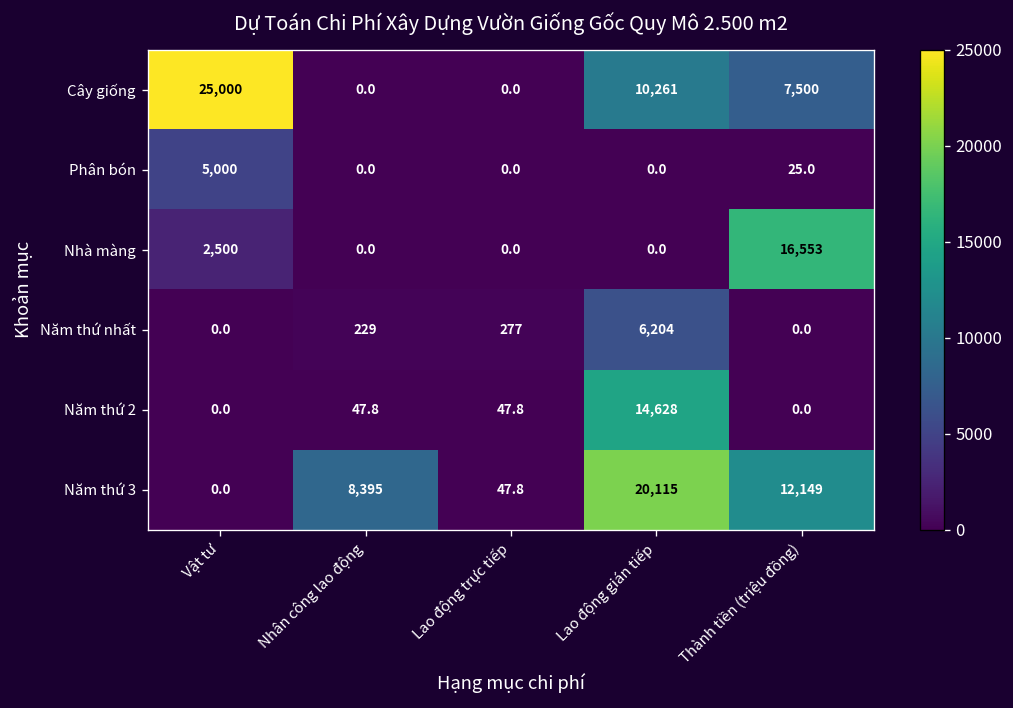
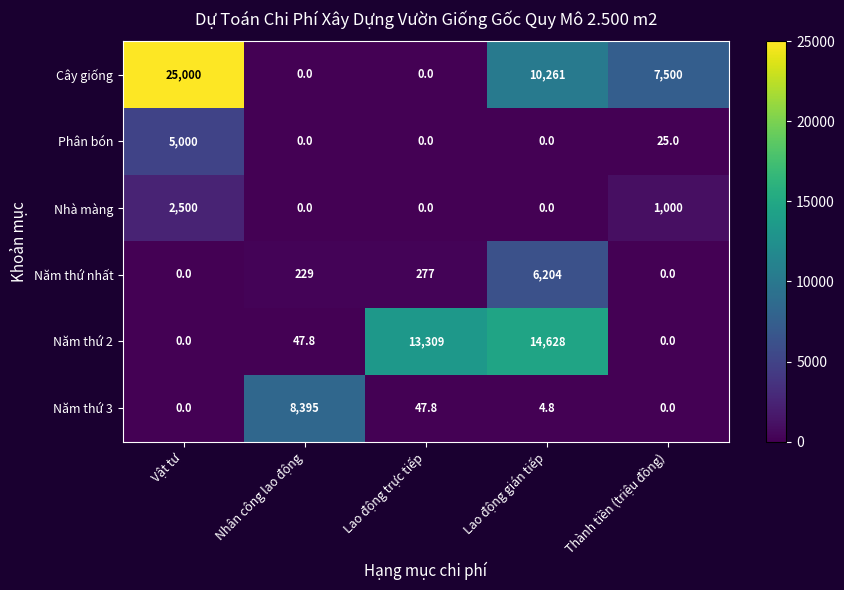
  {
    "Cây giống": {
      "Vật tư": "25,000",
      "Nhân công lao động": "0.0",
      "Lao động trực tiếp": "0.0",
      "Lao động gián tiếp": "10,261",
      "Thành tiền (triệu đồng)": "7,500"
    },
    "Phân bón": {
      "Vật tư": "5,000",
      "Nhân công lao động": "0.0",
      "Lao động trực tiếp": "0.0",
      "Lao động gián tiếp": "0.0",
      "Thành tiền (triệu đồng)": "25.0"
    },
    "Nhà màng": {
      "Vật tư": "2,500",
      "Nhân công lao động": "0.0",
      "Lao động trực tiếp": "0.0",
      "Lao động gián tiếp": "0.0",
-     "Thành tiền (triệu đồng)": "16,553"
+     "Thành tiền (triệu đồng)": "1,000"
    },
    "Năm thứ nhất": {
      "Vật tư": "0.0",
      "Nhân công lao động": "229",
      "Lao động trực tiếp": "277",
      "Lao động gián tiếp": "6,204",
      "Thành tiền (triệu đồng)": "0.0"
    },
    "Năm thứ 2": {
      "Vật tư": "0.0",
      "Nhân công lao động": "47.8",
-     "Lao động trực tiếp": "47.8",
+     "Lao động trực tiếp": "13,309",
      "Lao động gián tiếp": "14,628",
      "Thành tiền (triệu đồng)": "0.0"
    },
    "Năm thứ 3": {
      "Vật tư": "0.0",
      "Nhân công lao động": "8,395",
      "Lao động trực tiếp": "47.8",
-     "Lao động gián tiếp": "20,115",
-     "Thành tiền (triệu đồng)": "12,149"
+     "Lao động gián tiếp": "4.8",
+     "Thành tiền (triệu đồng)": "0.0"
    }
  }
